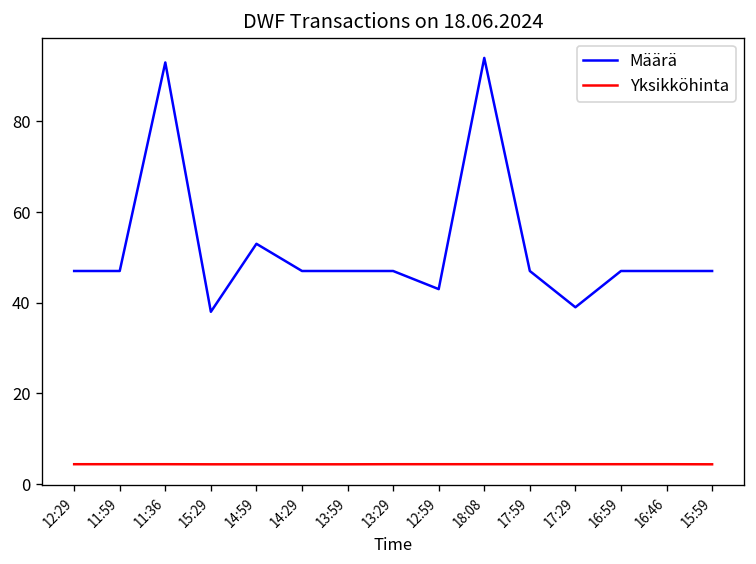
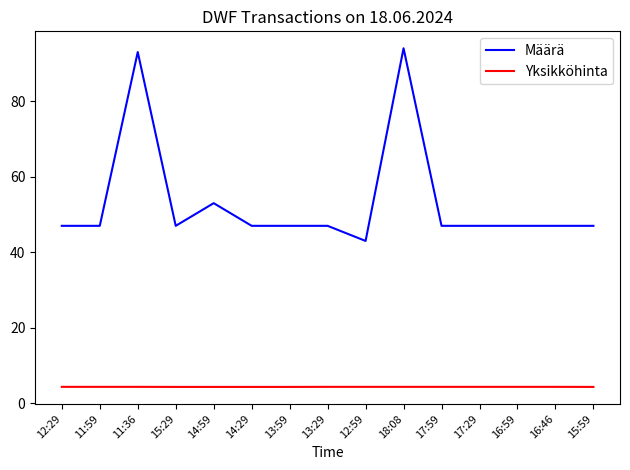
  {
    "Määrä": {
      "12:29": 47,
      "11:59": 47,
      "11:36": 93,
-     "15:29": 38,
+     "15:29": 47,
      "14:59": 53,
      "14:29": 47,
      "13:59": 47,
      "13:29": 47,
      "12:59": 43,
      "18:08": 94,
      "17:59": 47,
-     "17:29": 39,
+     "17:29": 47,
      "16:59": 47,
      "16:46": 47,
      "15:59": 47
    },
    "Yksikköhinta": {
      "12:29": 4,
      "11:59": 4,
      "11:36": 4,
      "15:29": 4,
      "14:59": 4,
      "14:29": 4,
      "13:59": 4,
      "13:29": 4,
      "12:59": 4,
      "18:08": 4,
      "17:59": 4,
      "17:29": 4,
      "16:59": 4,
      "16:46": 4,
      "15:59": 4
    }
  }
